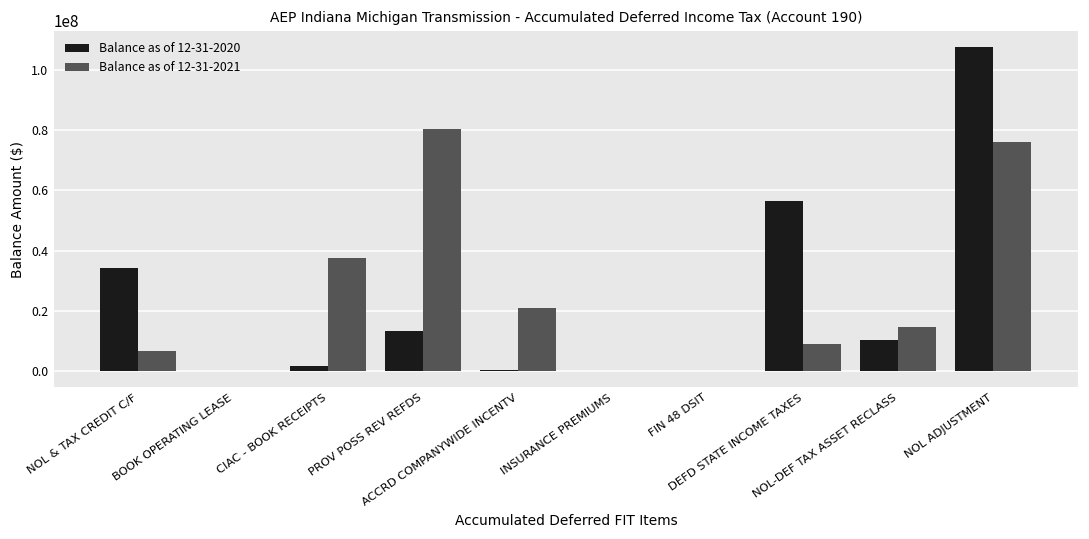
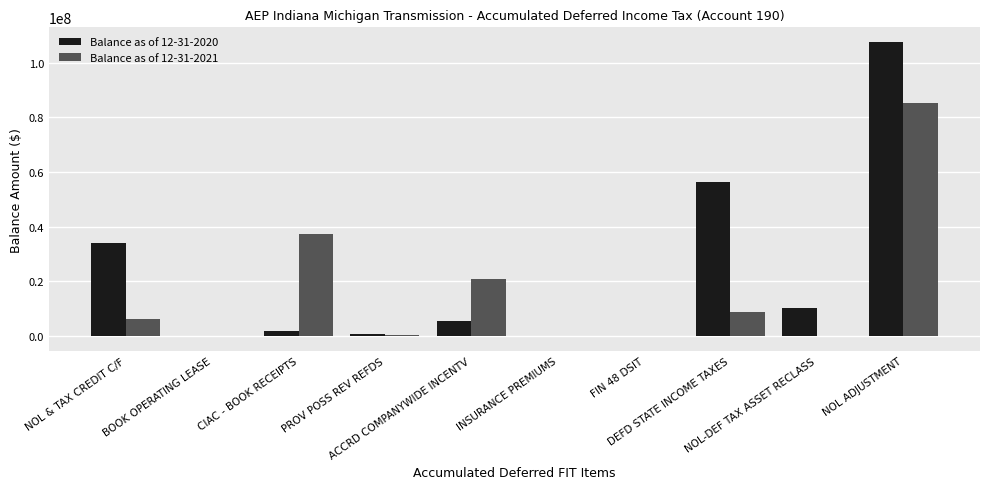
  {
    "Balance as of 12-31-2020": {
      "NOL & TAX CREDIT C/F": 34000000,
      "CIAC - BOOK RECEIPTS": 2000000,
-     "PROV POSS REV REFDS": 13000000,
-     "ACCRD COMPANYWIDE INCENTV": 0,
+     "PROV POSS REV REFDS": 1000000,
+     "ACCRD COMPANYWIDE INCENTV": 6000000,
      "DEFD STATE INCOME TAXES": 56000000,
      "NOL-DEF TAX ASSET RECLASS": 10000000,
      "NOL ADJUSTMENT": 108000000
    },
    "Balance as of 12-31-2021": {
      "NOL & TAX CREDIT C/F": 6000000,
      "CIAC - BOOK RECEIPTS": 37000000,
-     "PROV POSS REV REFDS": 80000000,
+     "PROV POSS REV REFDS": 0,
      "ACCRD COMPANYWIDE INCENTV": 21000000,
      "DEFD STATE INCOME TAXES": 9000000,
-     "NOL-DEF TAX ASSET RECLASS": 14000000,
-     "NOL ADJUSTMENT": 76000000
+     "NOL-DEF TAX ASSET RECLASS": 0,
+     "NOL ADJUSTMENT": 85000000
    }
  }
